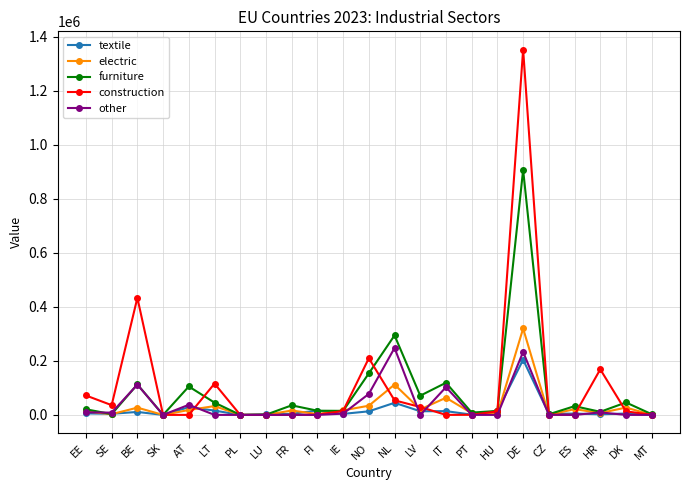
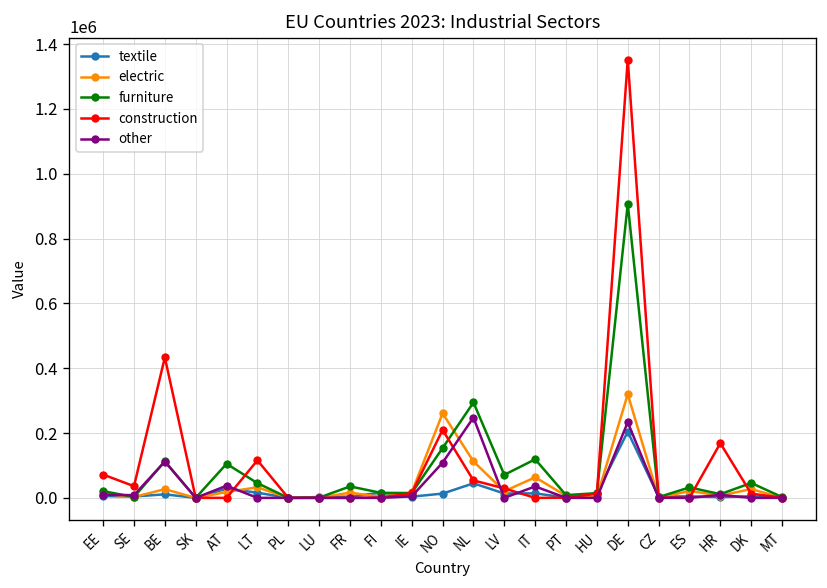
  {
    "textile": {
      "BE": 10000,
      "LT": 20000,
      "NO": 10000,
      "IT": 10000,
      "DE": 200000
    },
    "electric": {
      "BE": 30000,
      "AT": 20000,
      "LT": 30000,
      "FR": 20000,
-     "NO": 30000,
+     "NO": 260000,
      "NL": 110000,
      "IT": 60000,
      "DE": 320000,
      "ES": 20000,
      "DK": 30000
    },
    "furniture": {
      "AT": 110000,
      "LT": 50000,
      "FR": 40000,
      "NO": 150000,
      "NL": 290000,
      "LV": 70000,
      "IT": 120000,
      "DE": 910000,
      "ES": 30000,
      "DK": 50000
    },
    "construction": {
      "EE": 70000,
      "SE": 40000,
      "BE": 430000,
      "AT": 0,
      "LT": 120000,
      "NO": 210000,
      "IT": 0,
      "DE": 1350000,
      "HR": 170000
    },
    "other": {
      "LT": 0,
-     "NO": 80000,
+     "NO": 110000,
      "NL": 250000,
      "LV": 0,
-     "IT": 100000,
+     "IT": 40000,
      "DE": 230000
    }
  }
